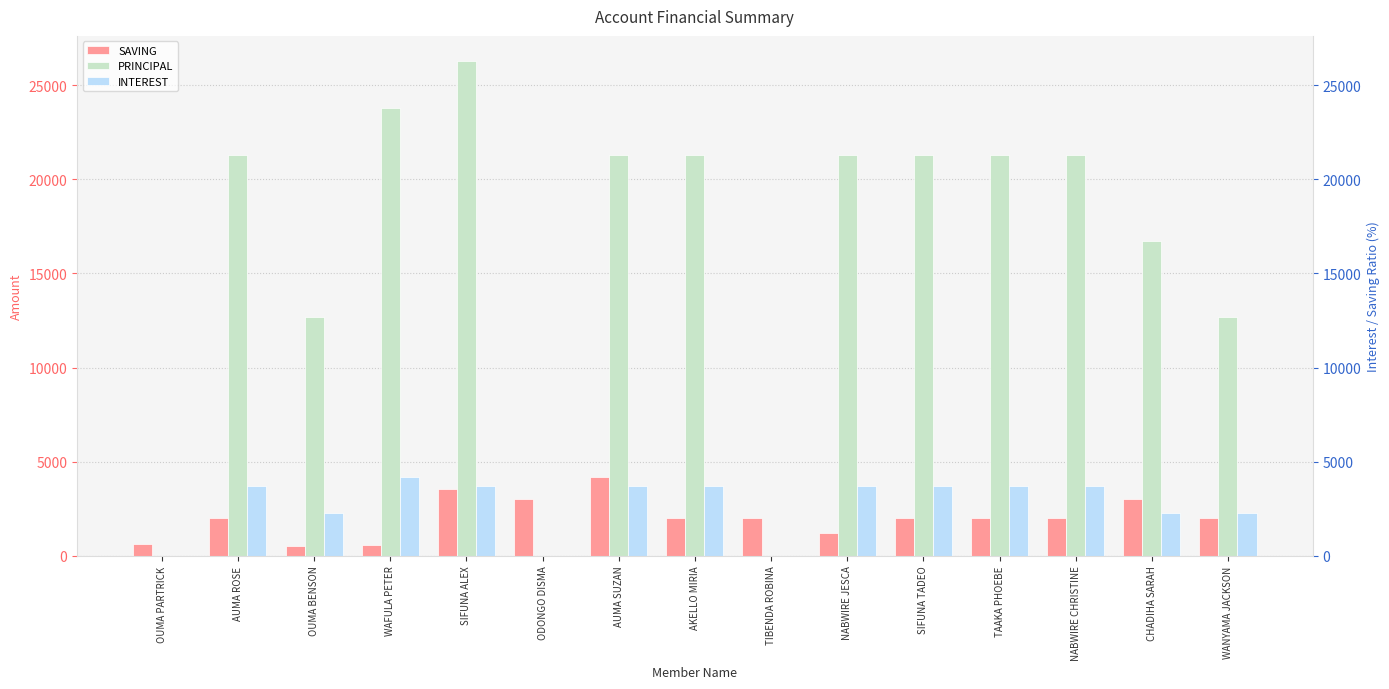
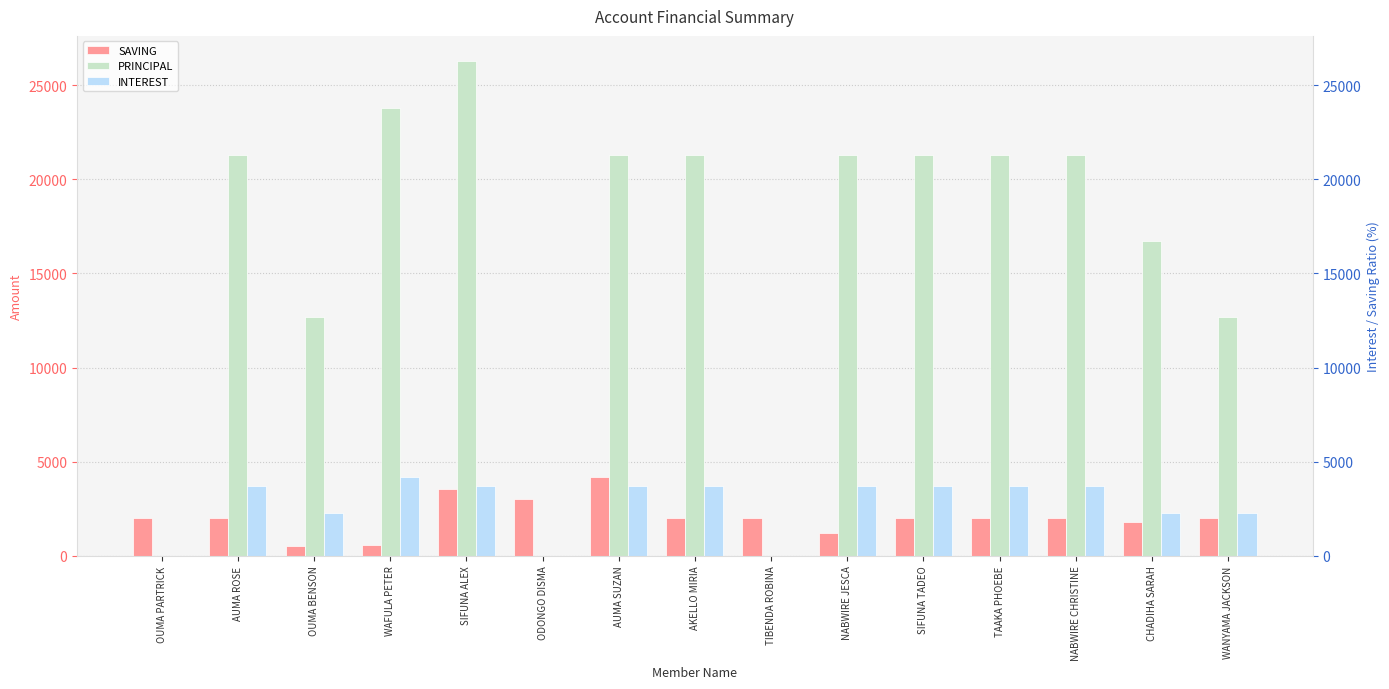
  {
    "SAVING": {
-     "OUMA PARTRICK": 600,
+     "OUMA PARTRICK": 2000,
      "AUMA ROSE": 2000,
      "OUMA BENSON": 500,
      "WAFULA PETER": 600,
      "SIFUNA ALEX": 3600,
      "ODONGO DISMA": 3000,
      "AUMA SUZAN": 4200,
      "AKELLO MIRIA": 2000,
      "TIBENDA ROBINA": 2000,
      "NABWIRE JESCA": 1200,
      "SIFUNA TADEO": 2000,
      "TAAKA PHOEBE": 2000,
      "NABWIRE CHRISTINE": 2000,
-     "CHADIHA SARAH": 3000,
+     "CHADIHA SARAH": 1800,
      "WANYAMA JACKSON": 2000
    }
  }
